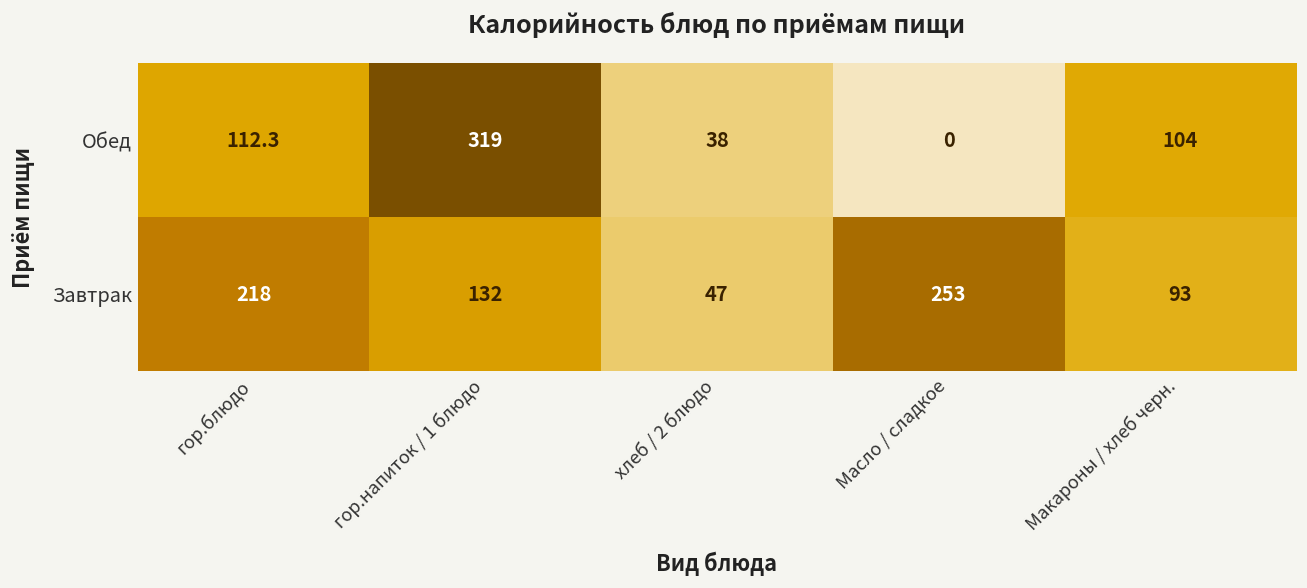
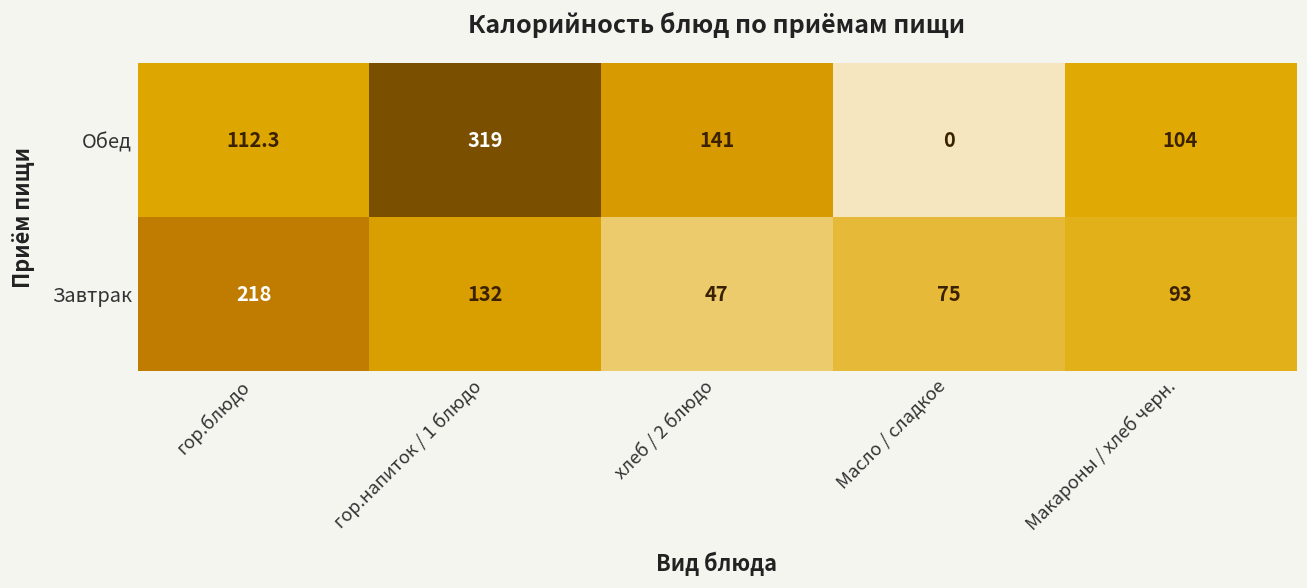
  {
    "Обед": {
      "гор.блюдо": 112.3,
      "гор.напиток / 1 блюдо": 319,
-     "хлеб / 2 блюдо": 38,
+     "хлеб / 2 блюдо": 141,
      "Масло / сладкое": 0,
      "Макароны / хлеб черн.": 104
    },
    "Завтрак": {
      "гор.блюдо": 218,
      "гор.напиток / 1 блюдо": 132,
      "хлеб / 2 блюдо": 47,
-     "Масло / сладкое": 253,
+     "Масло / сладкое": 75,
      "Макароны / хлеб черн.": 93
    }
  }
